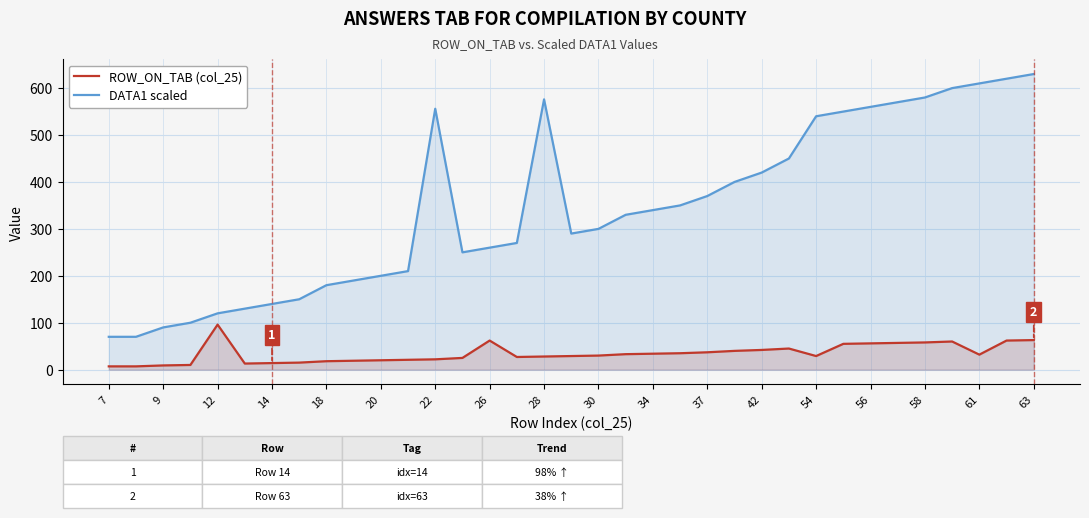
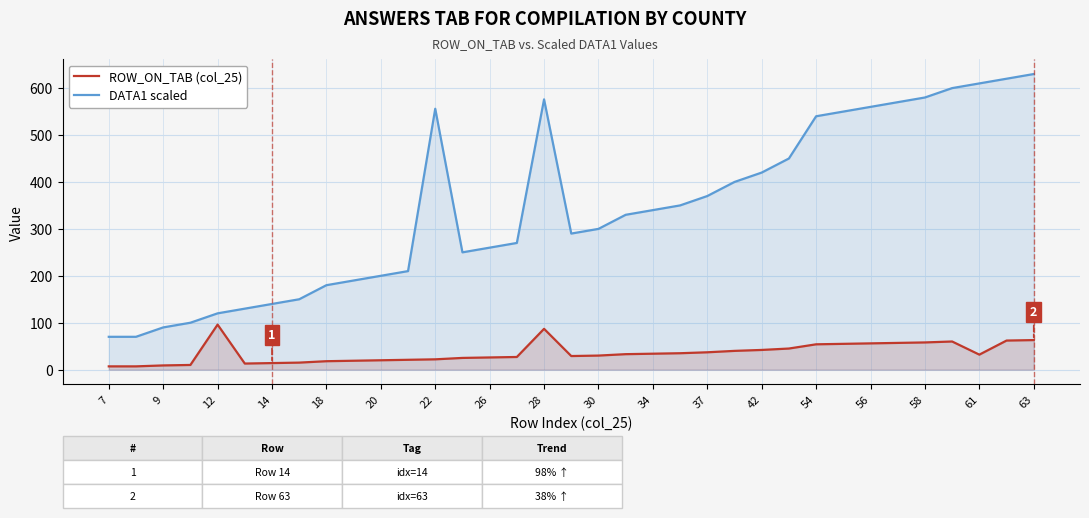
  {
    "ROW_ON_TAB (col_25)": {
      "9": 10,
      "12": 100,
      "18": 20,
      "20": 20,
      "22": 20,
-     "26": 60,
-     "28": 30,
+     "26": 30,
+     "28": 90,
      "30": 30,
      "34": 30,
      "37": 40,
      "42": 40,
-     "54": 30,
+     "54": 50,
      "56": 60,
      "58": 60,
      "61": 30
    },
    "DATA1 scaled": {
      "9": 90,
      "12": 120,
      "14": 140,
      "18": 180,
      "20": 200,
      "22": 560,
      "26": 260,
      "28": 580,
      "30": 300,
      "34": 340,
      "37": 370,
      "42": 420,
      "54": 540,
      "56": 560,
      "58": 580,
      "61": 610,
      "63": 630
    }
  }
